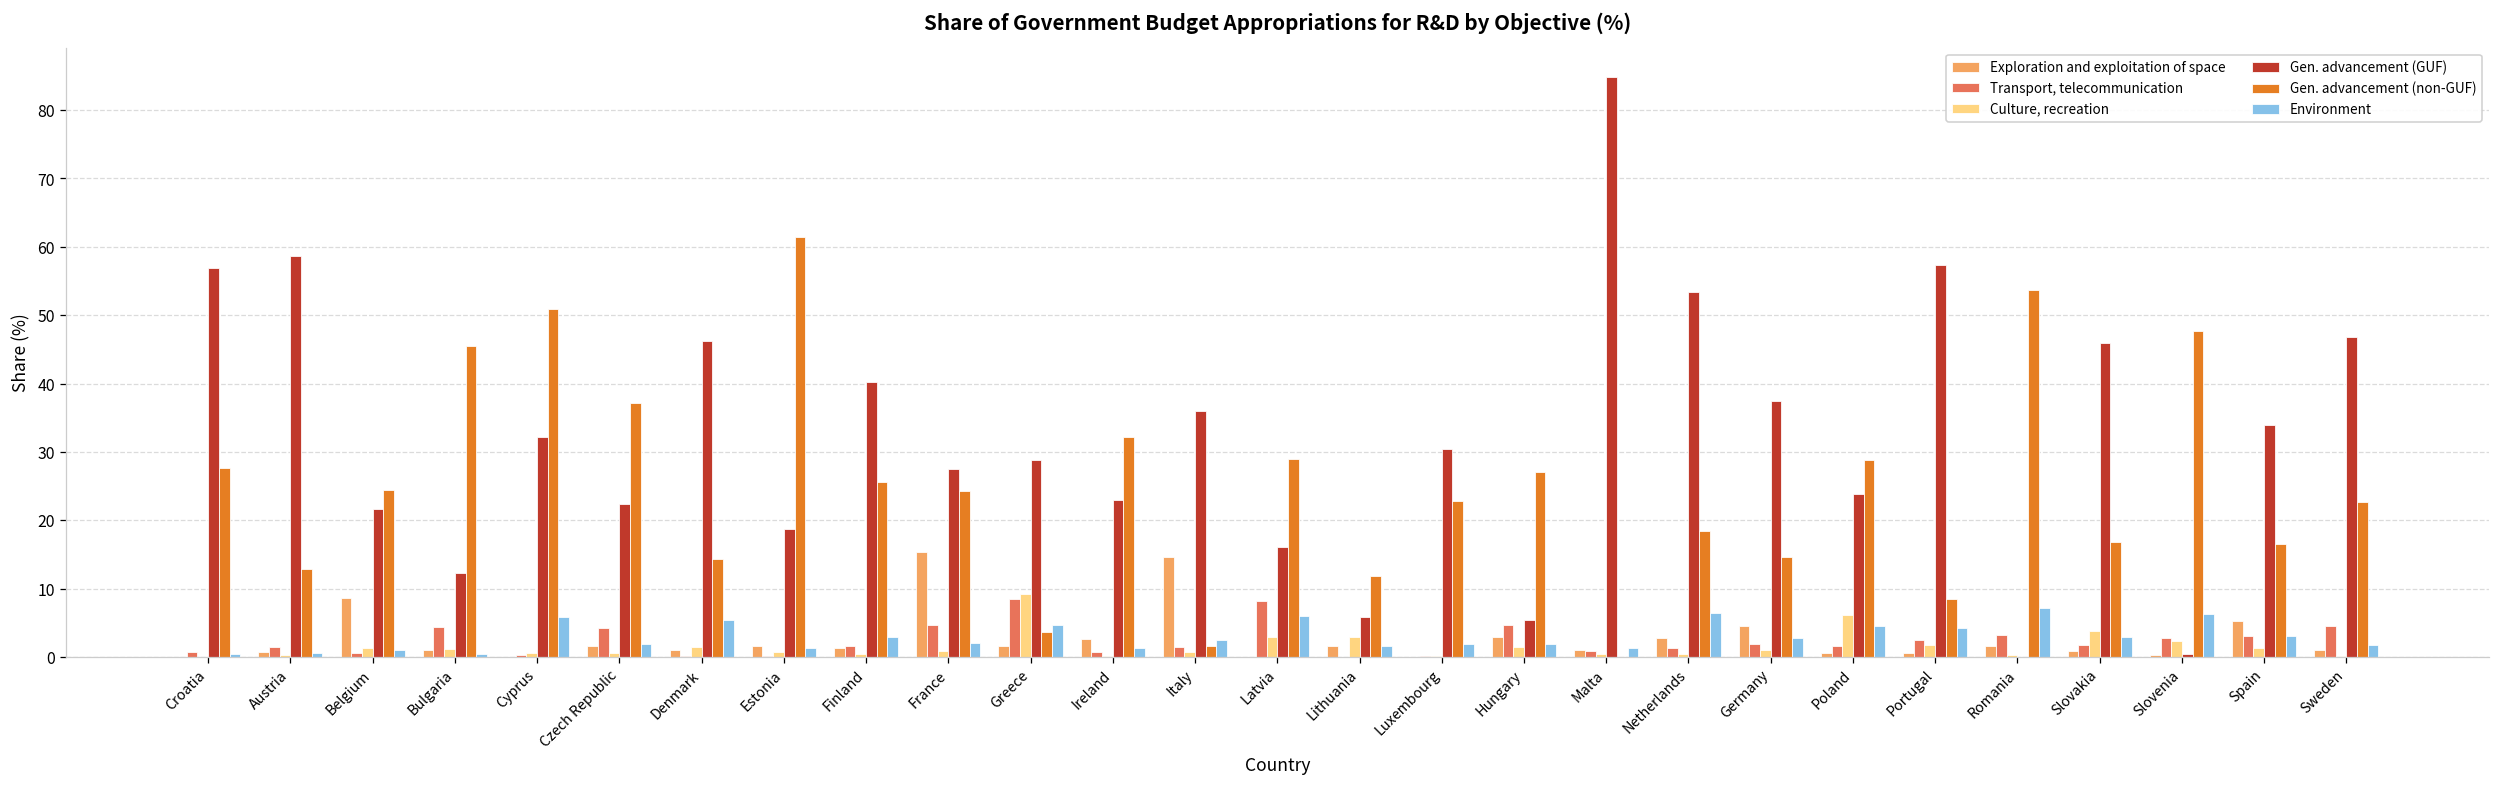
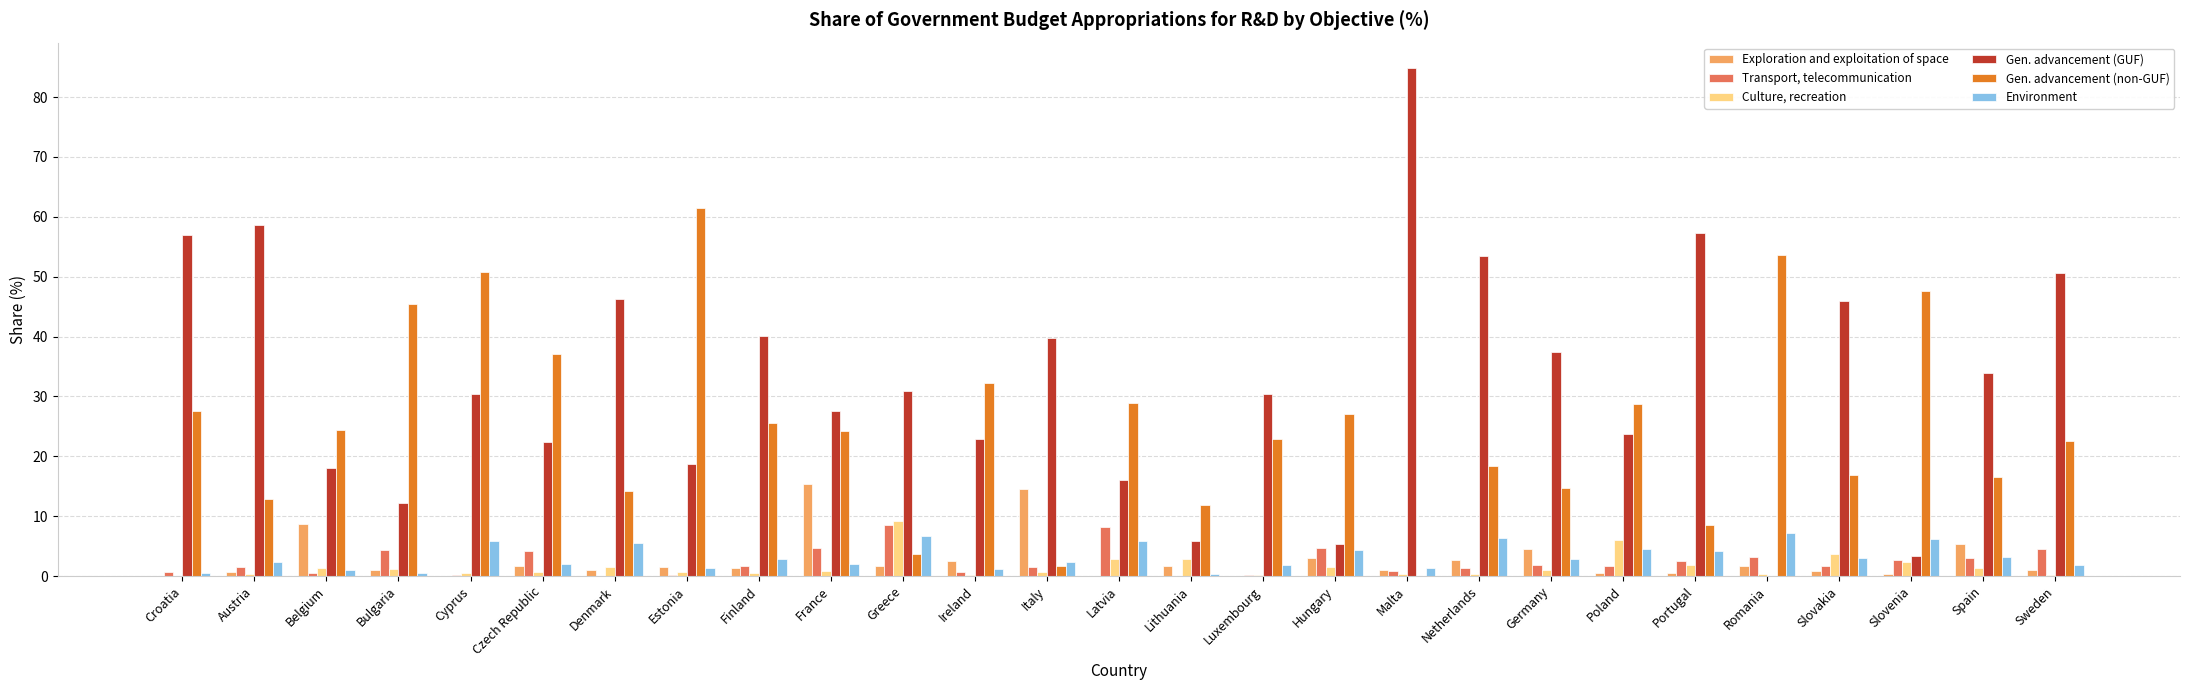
  {
    "Gen. advancement (GUF)": {
      "Croatia": 57,
      "Austria": 59,
-     "Belgium": 22,
+     "Belgium": 18,
      "Bulgaria": 12,
-     "Cyprus": 32,
+     "Cyprus": 30,
      "Czech Republic": 22,
      "Denmark": 46,
      "Estonia": 19,
      "Finland": 40,
      "France": 28,
-     "Greece": 29,
+     "Greece": 31,
      "Ireland": 23,
-     "Italy": 36,
+     "Italy": 40,
      "Latvia": 16,
      "Lithuania": 6,
      "Luxembourg": 30,
      "Hungary": 5,
      "Malta": 85,
      "Netherlands": 53,
      "Germany": 37,
      "Poland": 24,
      "Portugal": 57,
      "Romania": 0,
      "Slovakia": 46,
-     "Slovenia": 0,
+     "Slovenia": 3,
      "Spain": 34,
-     "Sweden": 47
+     "Sweden": 51
    },
    "Environment": {
      "Croatia": 0,
-     "Austria": 1,
+     "Austria": 2,
      "Belgium": 1,
      "Bulgaria": 0,
      "Cyprus": 6,
      "Czech Republic": 2,
      "Denmark": 5,
      "Estonia": 1,
      "Finland": 3,
      "France": 2,
-     "Greece": 5,
+     "Greece": 7,
      "Ireland": 1,
      "Italy": 2,
      "Latvia": 6,
-     "Lithuania": 2,
+     "Lithuania": 0,
      "Luxembourg": 2,
-     "Hungary": 2,
+     "Hungary": 4,
      "Malta": 1,
      "Netherlands": 6,
      "Germany": 3,
      "Poland": 5,
      "Portugal": 4,
      "Romania": 7,
      "Slovakia": 3,
      "Slovenia": 6,
      "Spain": 3,
      "Sweden": 2
    }
  }
